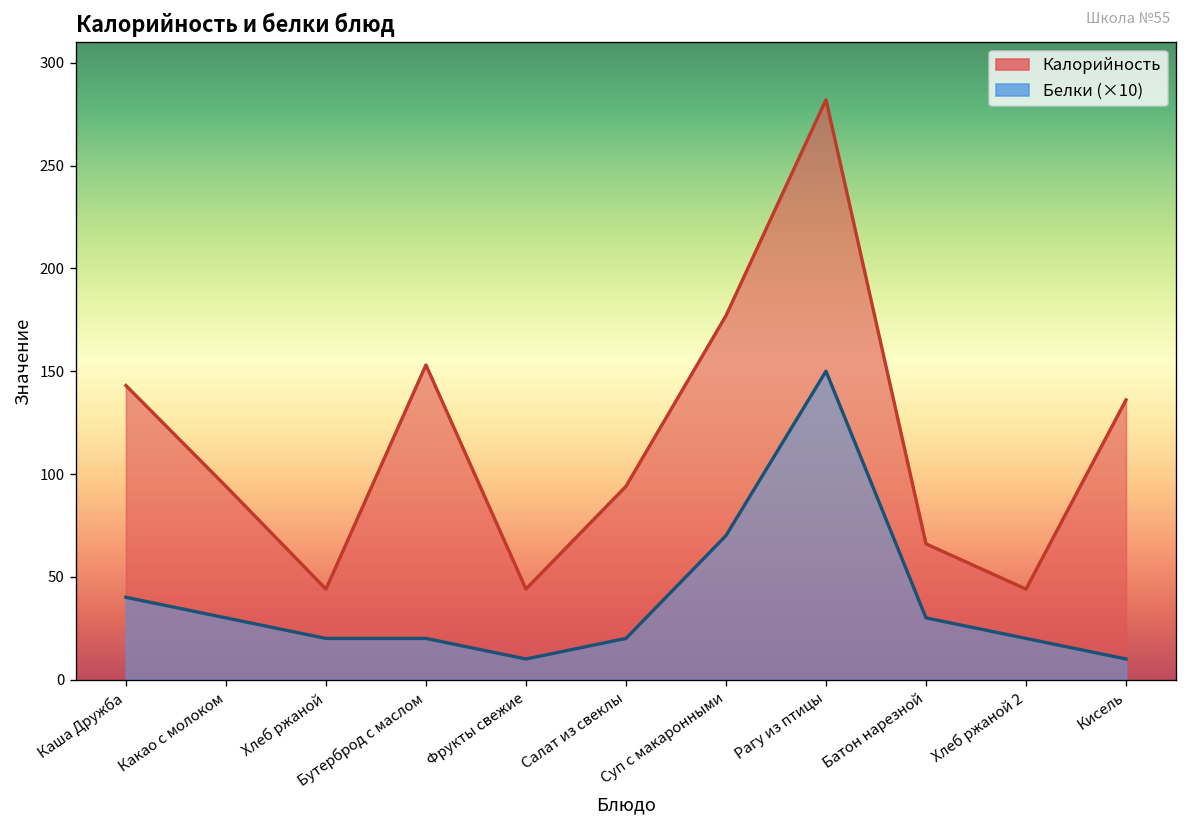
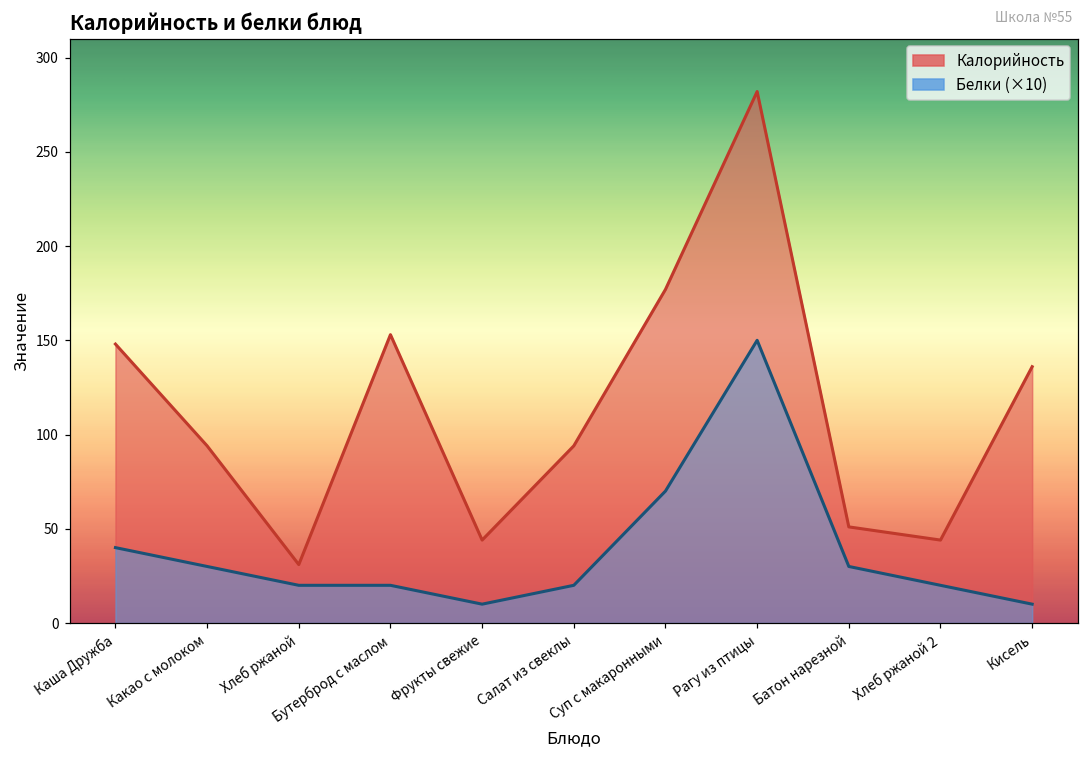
  {
    "Калорийность": {
-     "Каша Дружба": 143,
+     "Каша Дружба": 148,
      "Какао с молоком": 94,
-     "Хлеб ржаной": 44,
+     "Хлеб ржаной": 31,
      "Бутерброд с маслом": 153,
      "Фрукты свежие": 44,
      "Салат из свеклы": 94,
      "Суп с макаронными": 177,
      "Рагу из птицы": 282,
-     "Батон нарезной": 66,
+     "Батон нарезной": 51,
      "Хлеб ржаной 2": 44,
      "Кисель": 136
    },
    "Белки (×10)": {
      "Каша Дружба": 40,
      "Какао с молоком": 30,
      "Хлеб ржаной": 20,
      "Бутерброд с маслом": 20,
      "Фрукты свежие": 10,
      "Салат из свеклы": 20,
      "Суп с макаронными": 70,
      "Рагу из птицы": 150,
      "Батон нарезной": 30,
      "Хлеб ржаной 2": 20,
      "Кисель": 10
    }
  }
